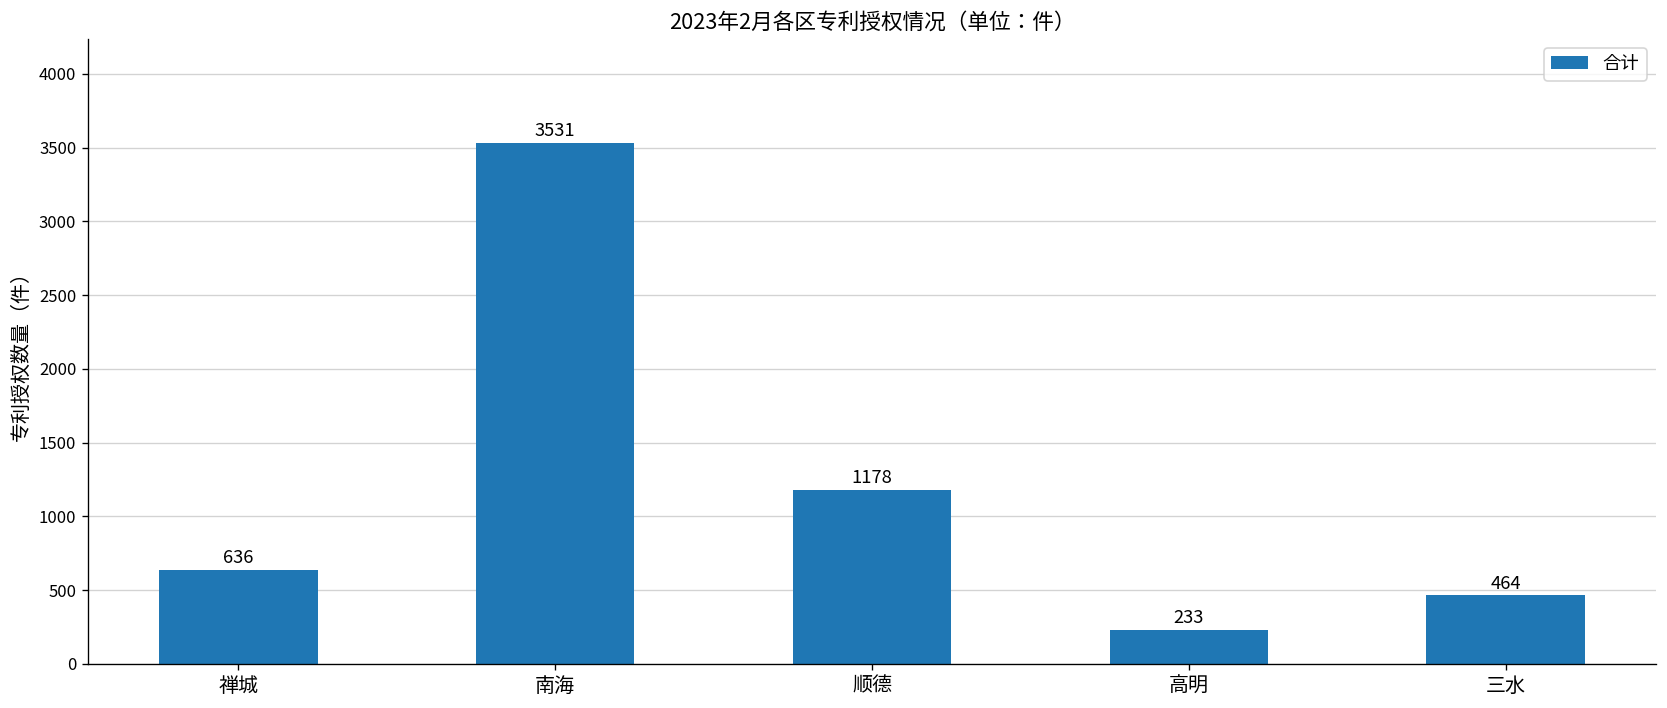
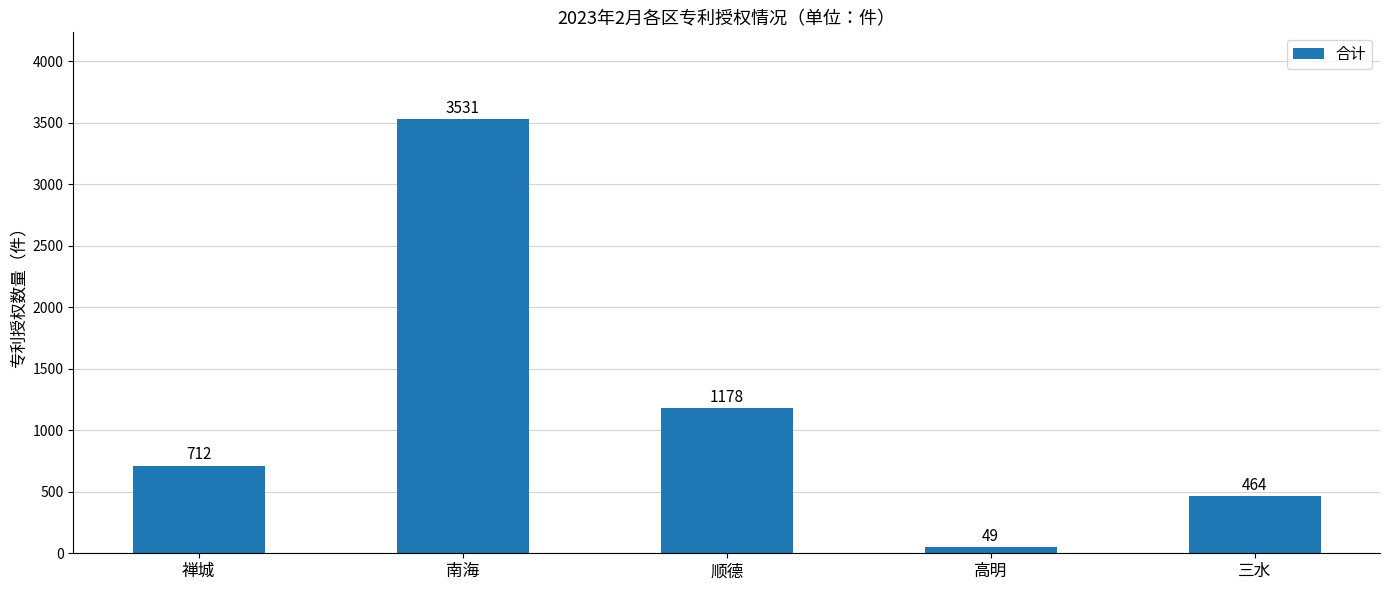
  {
-   "禅城": 636,
+   "禅城": 712,
    "南海": 3531,
    "顺德": 1178,
-   "高明": 233,
+   "高明": 49,
    "三水": 464
  }
